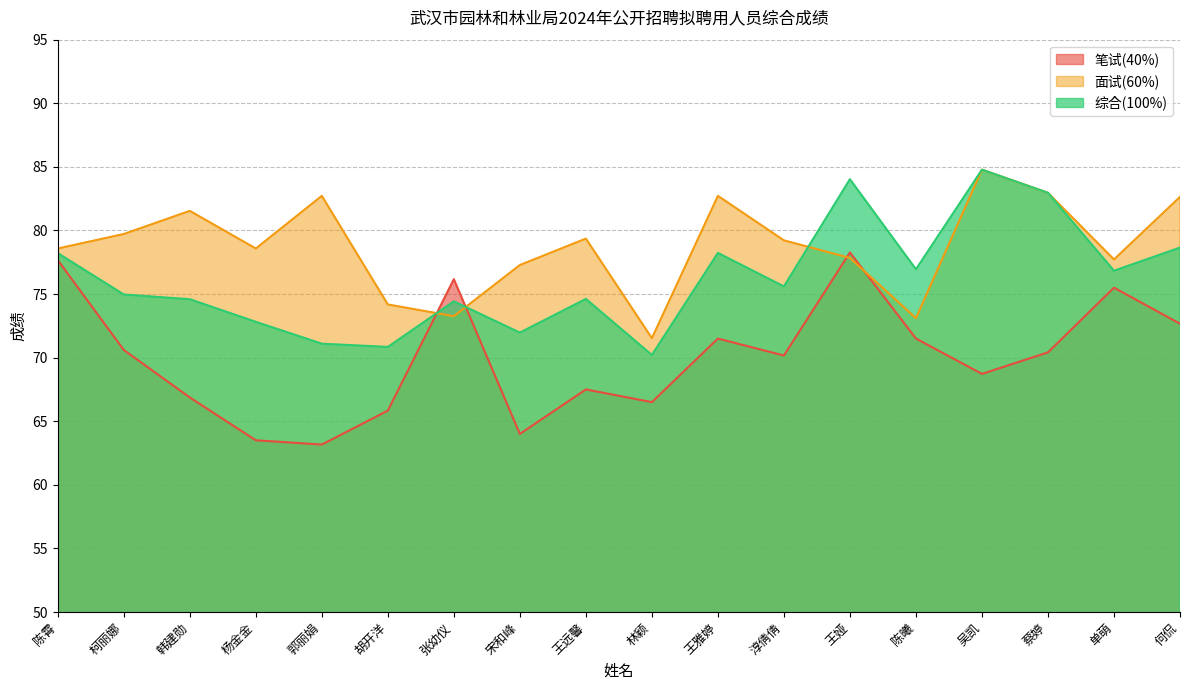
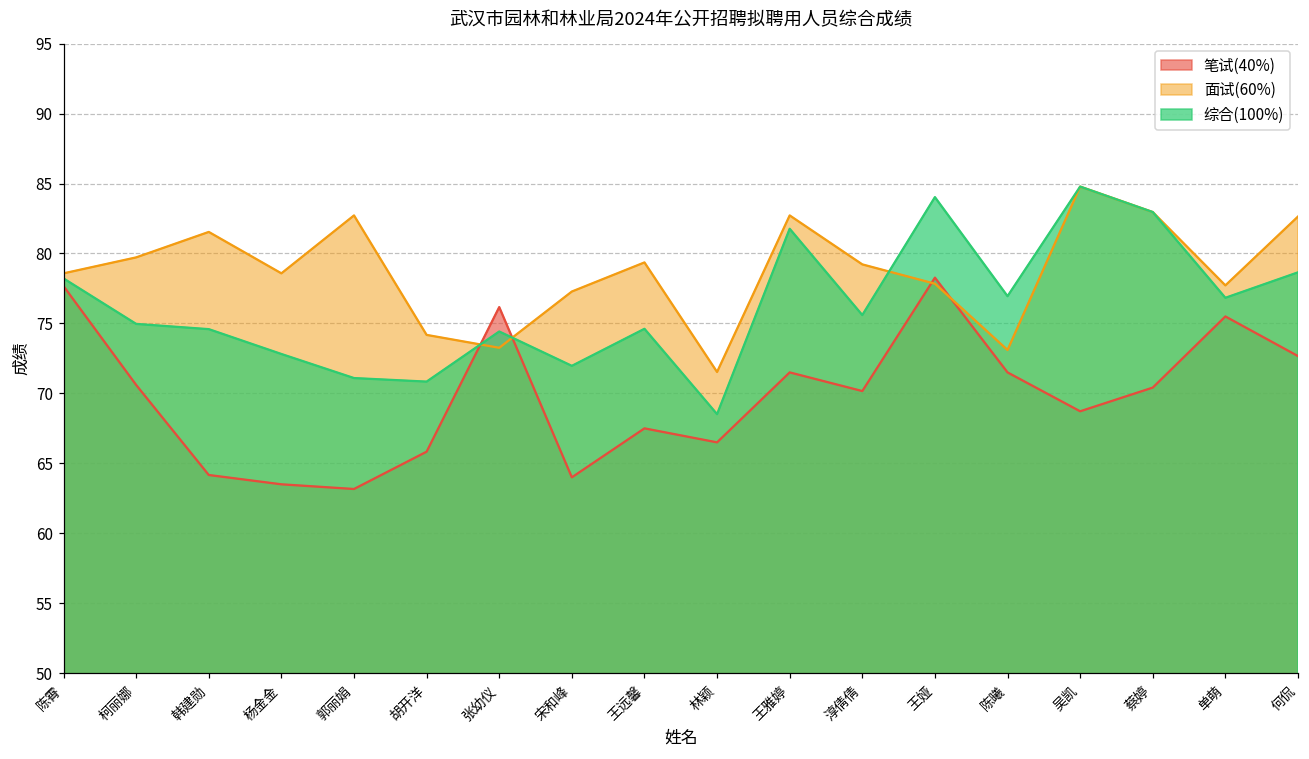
  {
    "笔试(40%)": {
      "陈霄": 77.7,
      "柯丽娜": 70.6,
-     "韩建勋": 66.9,
+     "韩建勋": 64.2,
      "杨金金": 63.5,
      "郭丽娟": 63.2,
      "胡开洋": 65.8,
      "张幼仪": 76.2,
      "宋和峰": 64.0,
      "王远馨": 67.5,
      "林颖": 66.5,
      "王雅婷": 71.5,
      "淳倩倩": 70.2,
      "王娅": 78.3,
      "陈曦": 71.5,
      "吴凯": 68.7,
      "蔡婷": 70.4,
      "单萌": 75.5,
      "何侃": 72.7
    },
    "面试(60%)": {
      "陈霄": 78.6,
      "柯丽娜": 79.7,
      "韩建勋": 81.5,
      "杨金金": 78.6,
      "郭丽娟": 82.7,
      "胡开洋": 74.2,
      "张幼仪": 73.3,
      "宋和峰": 77.3,
      "王远馨": 79.4,
      "林颖": 71.5,
      "王雅婷": 82.7,
      "淳倩倩": 79.2,
      "王娅": 77.8,
      "陈曦": 73.1,
      "单萌": 77.7,
      "何侃": 82.6
    },
    "综合(100%)": {
      "陈霄": 78.2,
      "柯丽娜": 75.0,
      "韩建勋": 74.6,
      "杨金金": 72.8,
      "郭丽娟": 71.1,
      "胡开洋": 70.8,
      "张幼仪": 74.4,
      "宋和峰": 72.0,
      "王远馨": 74.6,
-     "林颖": 70.2,
-     "王雅婷": 78.2,
+     "林颖": 68.5,
+     "王雅婷": 81.8,
      "淳倩倩": 75.6,
      "王娅": 84.0,
      "陈曦": 76.9,
      "单萌": 76.8,
      "何侃": 78.7
    }
  }
